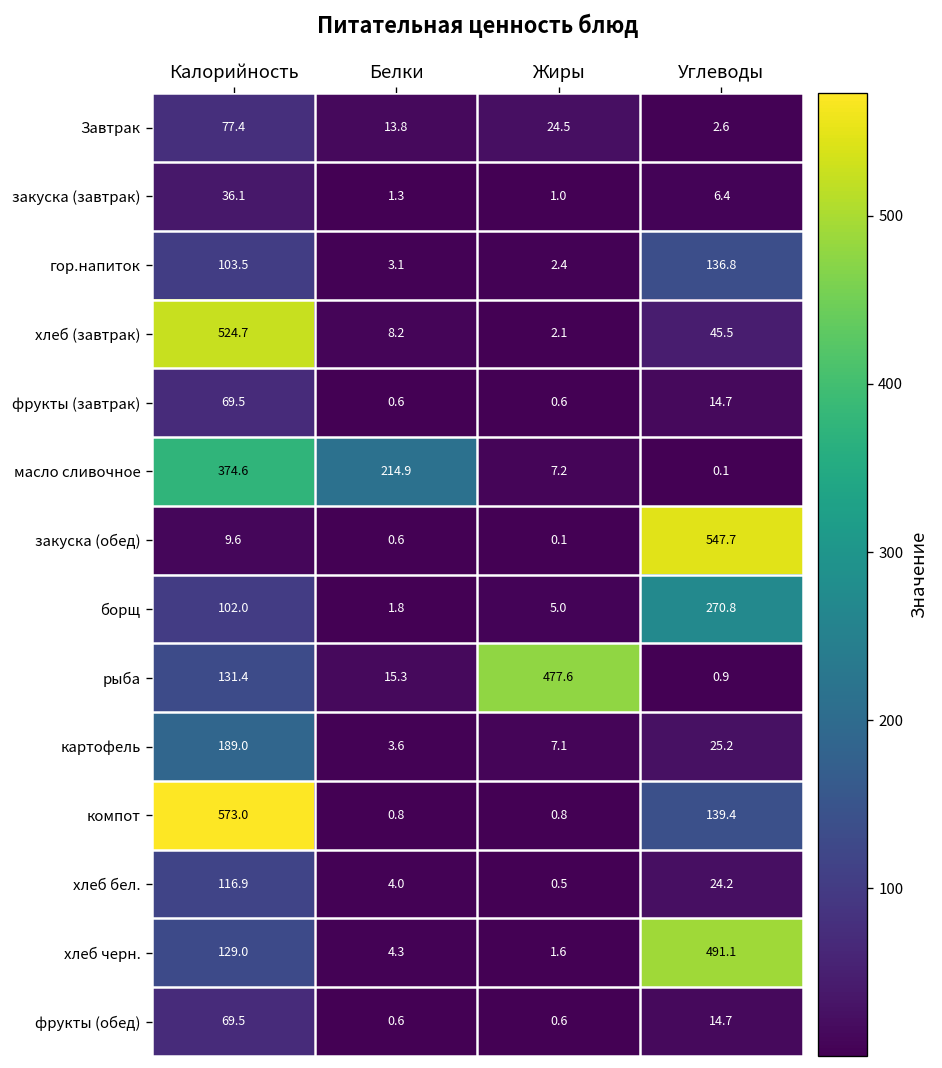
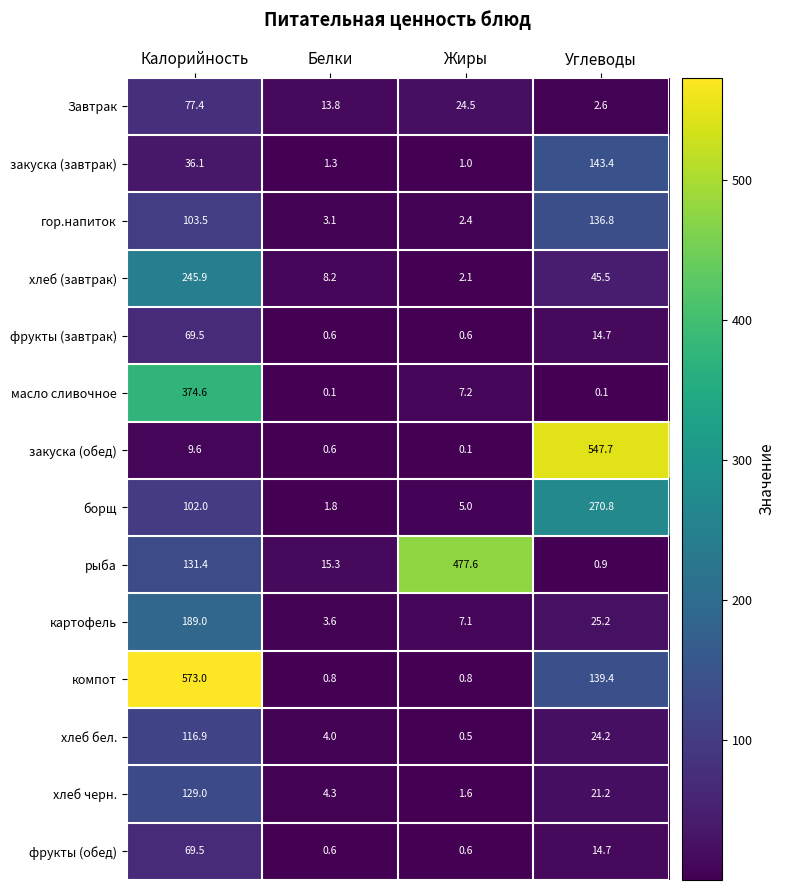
  {
    "Завтрак": {
      "Калорийность": 77.4,
      "Белки": 13.8,
      "Жиры": 24.5,
      "Углеводы": 2.6
    },
    "закуска (завтрак)": {
      "Калорийность": 36.1,
      "Белки": 1.3,
      "Жиры": 1.0,
-     "Углеводы": 6.4
+     "Углеводы": 143.4
    },
    "гор.напиток": {
      "Калорийность": 103.5,
      "Белки": 3.1,
      "Жиры": 2.4,
      "Углеводы": 136.8
    },
    "хлеб (завтрак)": {
-     "Калорийность": 524.7,
+     "Калорийность": 245.9,
      "Белки": 8.2,
      "Жиры": 2.1,
      "Углеводы": 45.5
    },
    "фрукты (завтрак)": {
      "Калорийность": 69.5,
      "Белки": 0.6,
      "Жиры": 0.6,
      "Углеводы": 14.7
    },
    "масло сливочное": {
      "Калорийность": 374.6,
-     "Белки": 214.9,
+     "Белки": 0.1,
      "Жиры": 7.2,
      "Углеводы": 0.1
    },
    "закуска (обед)": {
      "Калорийность": 9.6,
      "Белки": 0.6,
      "Жиры": 0.1,
      "Углеводы": 547.7
    },
    "борщ": {
      "Калорийность": 102.0,
      "Белки": 1.8,
      "Жиры": 5.0,
      "Углеводы": 270.8
    },
    "рыба": {
      "Калорийность": 131.4,
      "Белки": 15.3,
      "Жиры": 477.6,
      "Углеводы": 0.9
    },
    "картофель": {
      "Калорийность": 189.0,
      "Белки": 3.6,
      "Жиры": 7.1,
      "Углеводы": 25.2
    },
    "компот": {
      "Калорийность": 573.0,
      "Белки": 0.8,
      "Жиры": 0.8,
      "Углеводы": 139.4
    },
    "хлеб бел.": {
      "Калорийность": 116.9,
      "Белки": 4.0,
      "Жиры": 0.5,
      "Углеводы": 24.2
    },
    "хлеб черн.": {
      "Калорийность": 129.0,
      "Белки": 4.3,
      "Жиры": 1.6,
-     "Углеводы": 491.1
+     "Углеводы": 21.2
    },
    "фрукты (обед)": {
      "Калорийность": 69.5,
      "Белки": 0.6,
      "Жиры": 0.6,
      "Углеводы": 14.7
    }
  }
